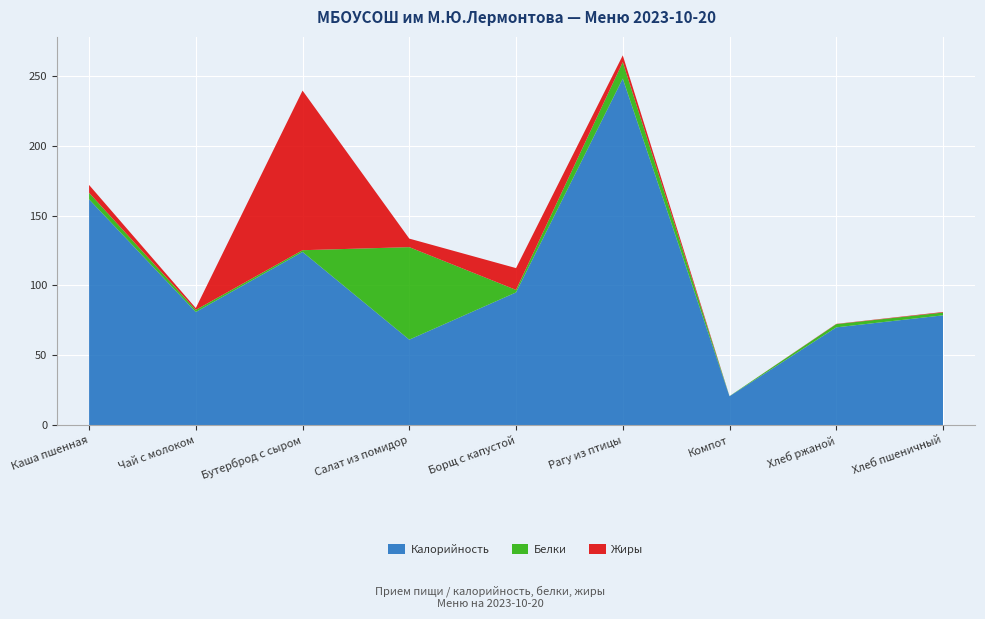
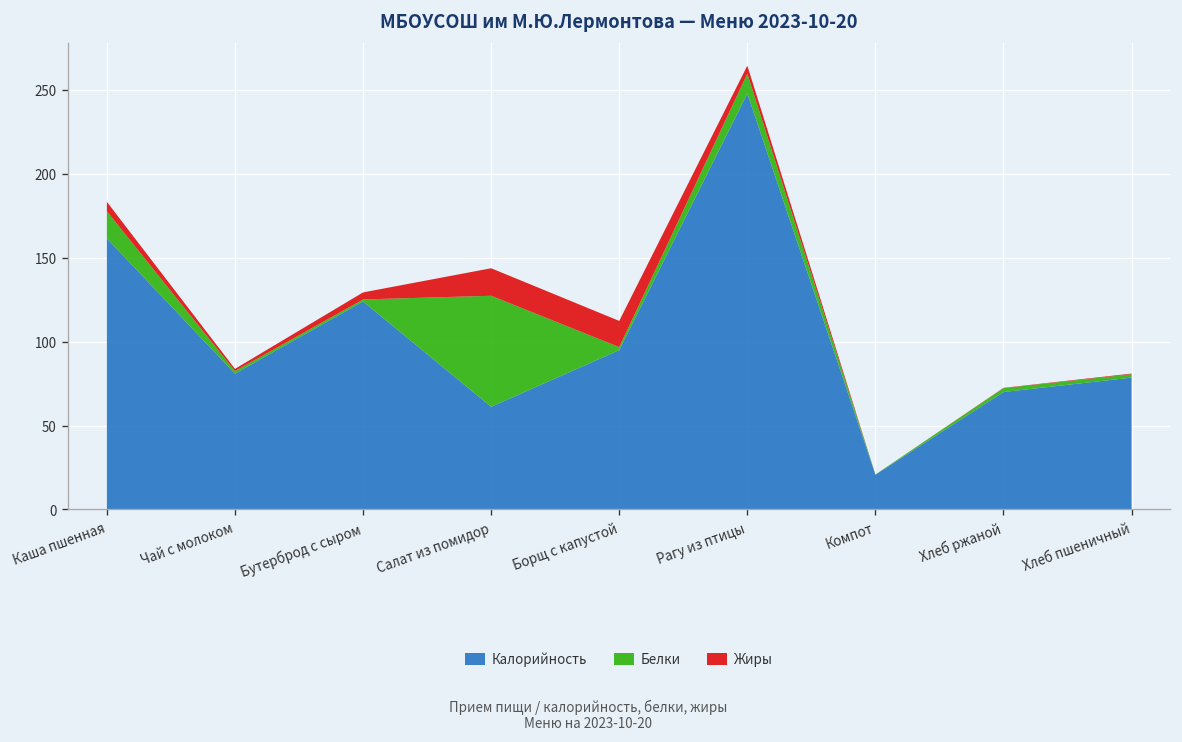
  {
    "Калорийность": {
      "Каша пшенная": 162,
      "Салат из помидор": 61,
      "Рагу из птицы": 248,
      "Хлеб ржаной": 70,
      "Хлеб пшеничный": 79
    },
    "Белки": {
-     "Каша пшенная": 5,
+     "Каша пшенная": 16,
      "Салат из помидор": 66,
      "Рагу из птицы": 12
    },
    "Жиры": {
      "Каша пшенная": 6,
-     "Бутерброд с сыром": 114,
-     "Салат из помидор": 6,
+     "Бутерброд с сыром": 4,
+     "Салат из помидор": 16,
      "Борщ с капустой": 16,
      "Рагу из птицы": 5
    }
  }
